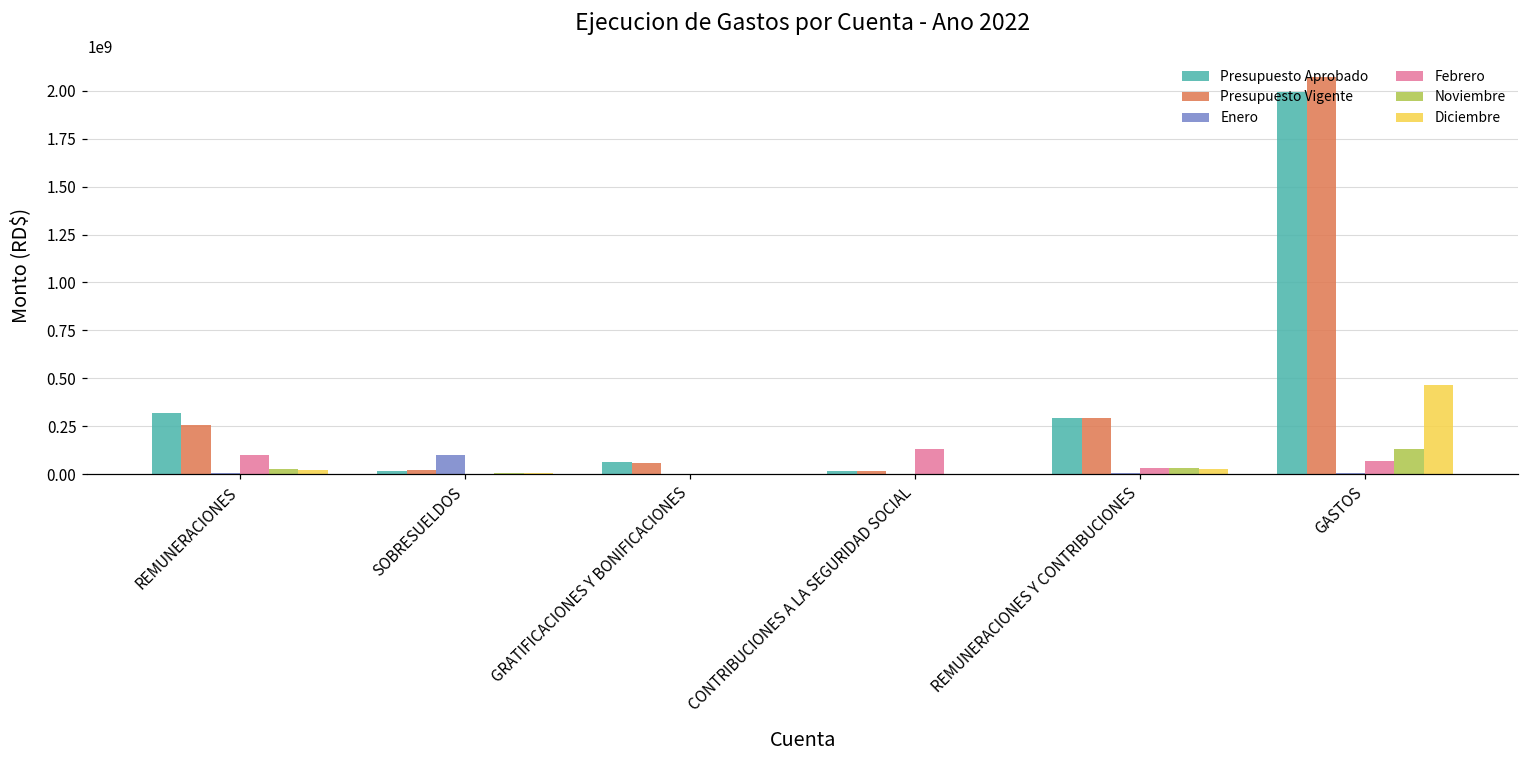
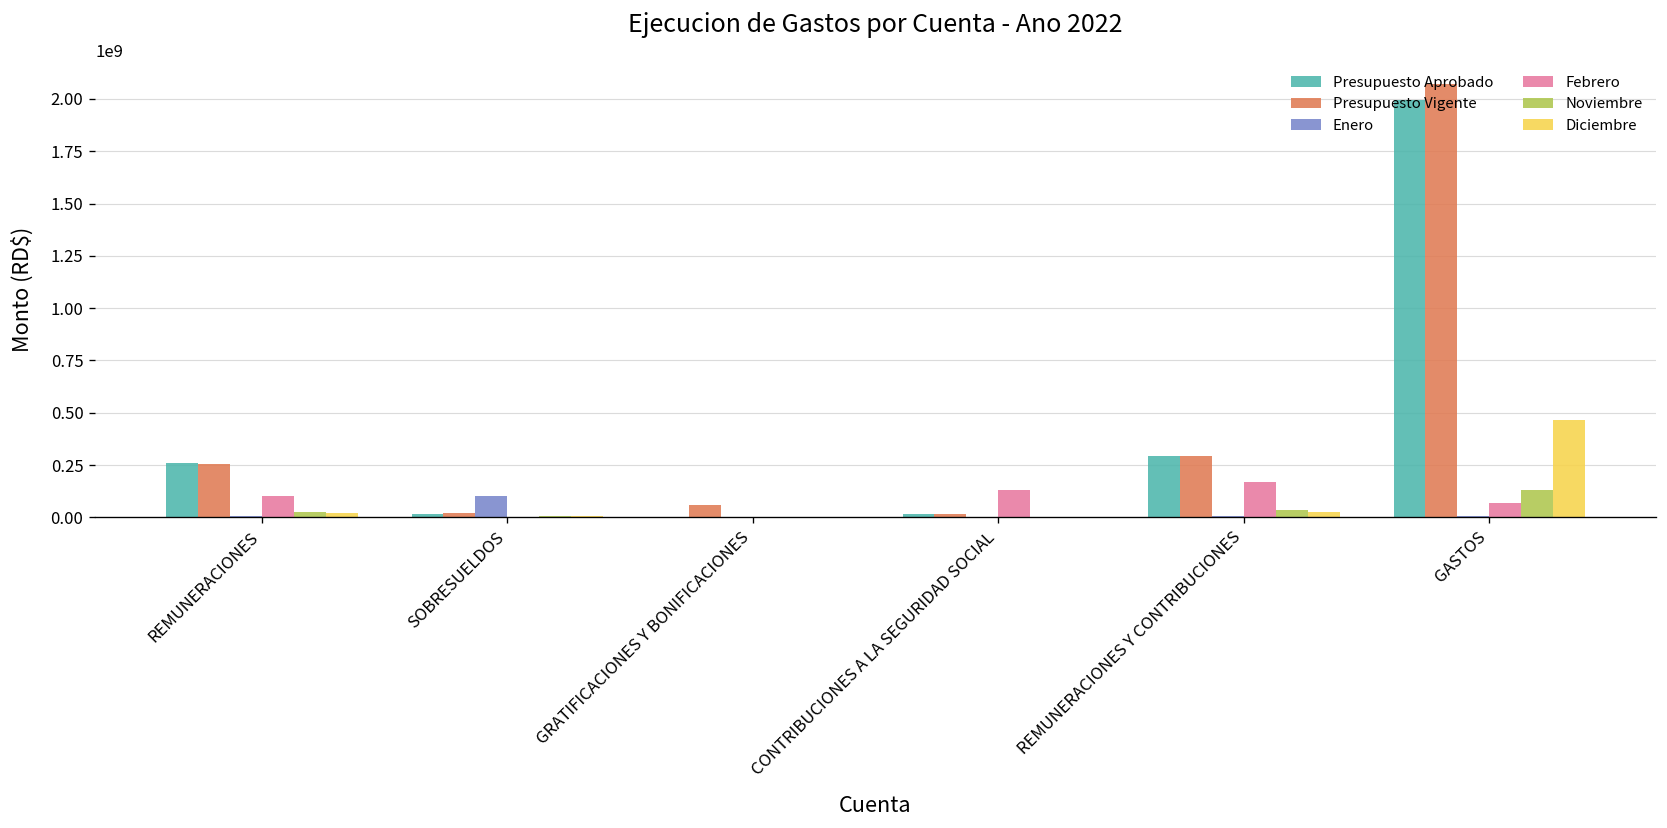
  {
    "Presupuesto Aprobado": {
-     "REMUNERACIONES": 320000000,
+     "REMUNERACIONES": 260000000,
      "SOBRESUELDOS": 20000000,
-     "GRATIFICACIONES Y BONIFICACIONES": 60000000,
+     "GRATIFICACIONES Y BONIFICACIONES": 0,
      "CONTRIBUCIONES A LA SEGURIDAD SOCIAL": 20000000,
      "REMUNERACIONES Y CONTRIBUCIONES": 290000000,
      "GASTOS": 1990000000
    },
    "Presupuesto Vigente": {
      "REMUNERACIONES": 260000000,
      "SOBRESUELDOS": 20000000,
      "GRATIFICACIONES Y BONIFICACIONES": 60000000,
      "CONTRIBUCIONES A LA SEGURIDAD SOCIAL": 20000000,
      "REMUNERACIONES Y CONTRIBUCIONES": 290000000,
      "GASTOS": 2070000000
    },
    "Enero": {
      "SOBRESUELDOS": 100000000,
      "GRATIFICACIONES Y BONIFICACIONES": 0
    },
    "Febrero": {
      "REMUNERACIONES": 100000000,
      "GRATIFICACIONES Y BONIFICACIONES": 0,
      "CONTRIBUCIONES A LA SEGURIDAD SOCIAL": 130000000,
-     "REMUNERACIONES Y CONTRIBUCIONES": 30000000,
+     "REMUNERACIONES Y CONTRIBUCIONES": 170000000,
      "GASTOS": 70000000
    },
    "Noviembre": {
      "REMUNERACIONES": 30000000,
      "GRATIFICACIONES Y BONIFICACIONES": 0,
      "REMUNERACIONES Y CONTRIBUCIONES": 30000000,
      "GASTOS": 130000000
    },
    "Diciembre": {
      "REMUNERACIONES": 20000000,
      "GRATIFICACIONES Y BONIFICACIONES": 0,
      "REMUNERACIONES Y CONTRIBUCIONES": 30000000,
      "GASTOS": 460000000
    }
  }
